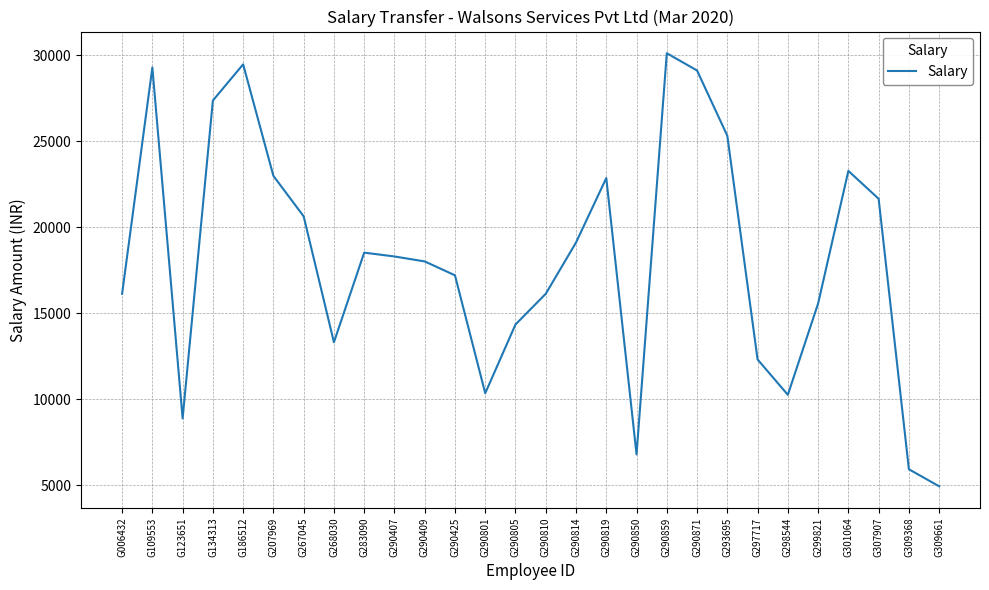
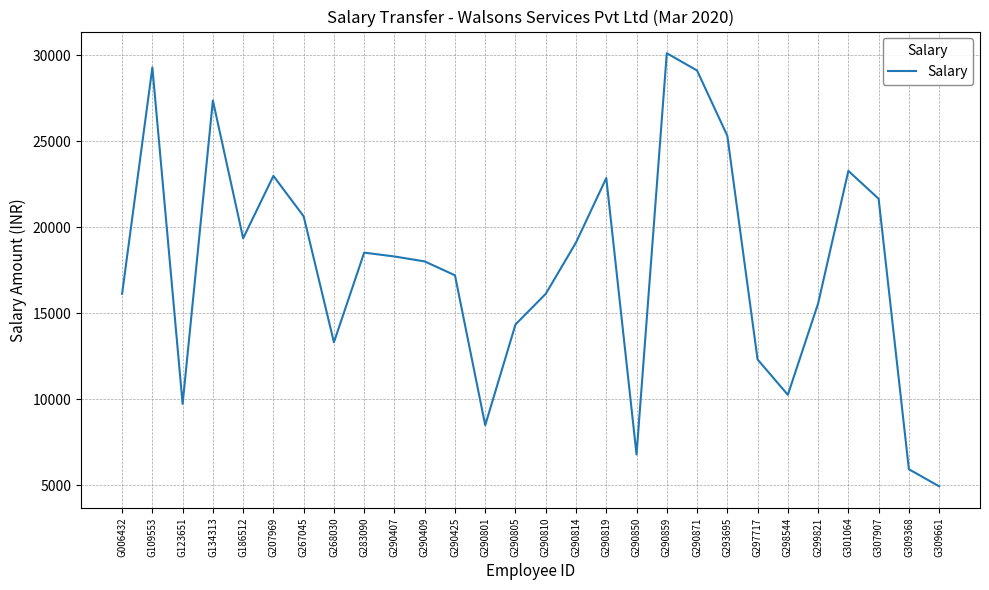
  {
    "G006432": 16100,
    "G109553": 29300,
-   "G123651": 8900,
+   "G123651": 9700,
    "G134313": 27400,
-   "G186512": 29500,
+   "G186512": 19400,
    "G207969": 23000,
    "G267045": 20600,
    "G268030": 13300,
    "G283090": 18500,
    "G290407": 18300,
    "G290409": 18000,
    "G290425": 17200,
-   "G290801": 10400,
+   "G290801": 8500,
    "G290805": 14300,
    "G290810": 16100,
    "G290814": 19100,
    "G290819": 22900,
    "G290850": 6800,
    "G290859": 30100,
    "G290871": 29100,
    "G293695": 25300,
    "G297717": 12300,
    "G298544": 10300,
    "G299821": 15600,
    "G301064": 23300,
    "G307907": 21700,
    "G309368": 5900,
    "G309661": 4900
  }
